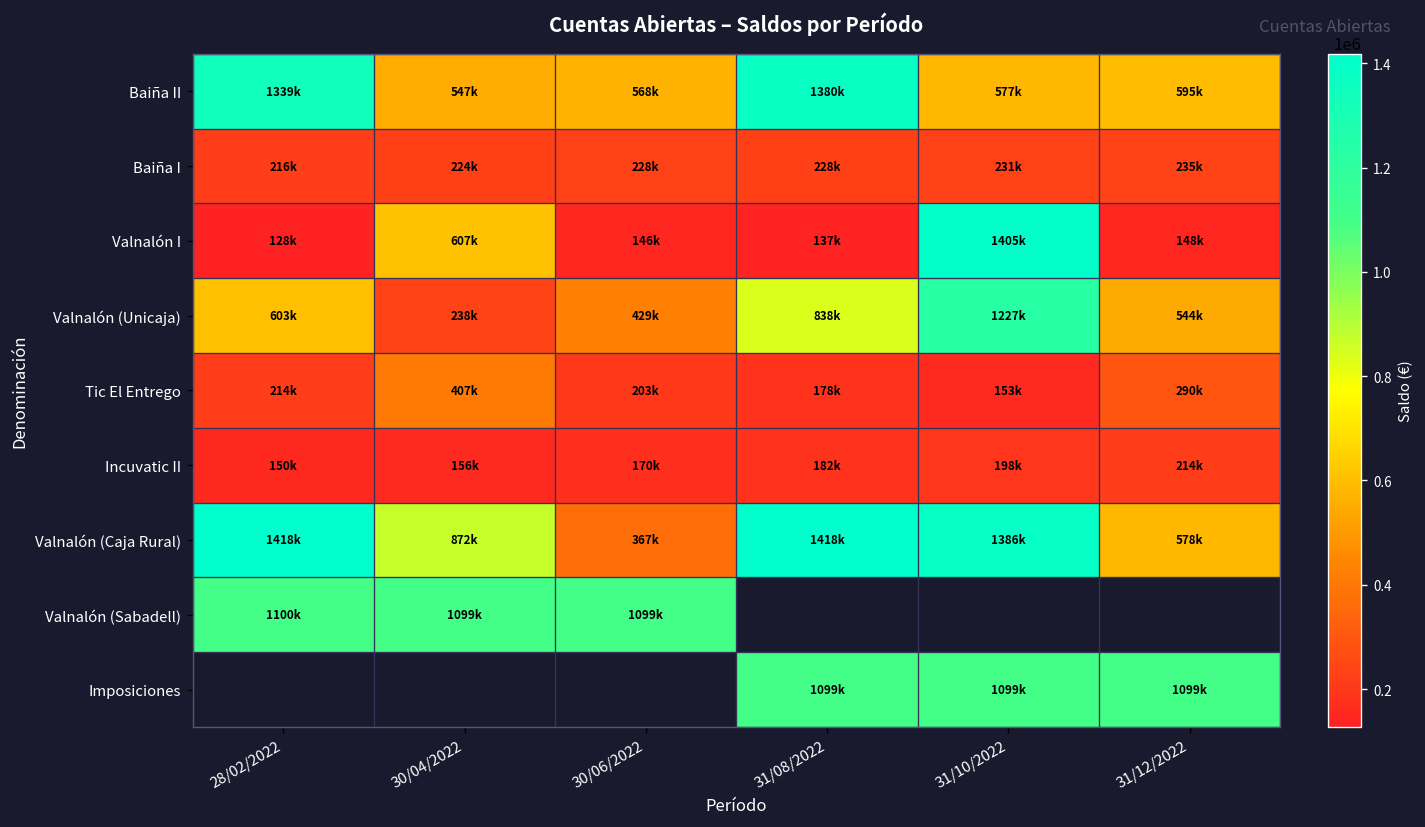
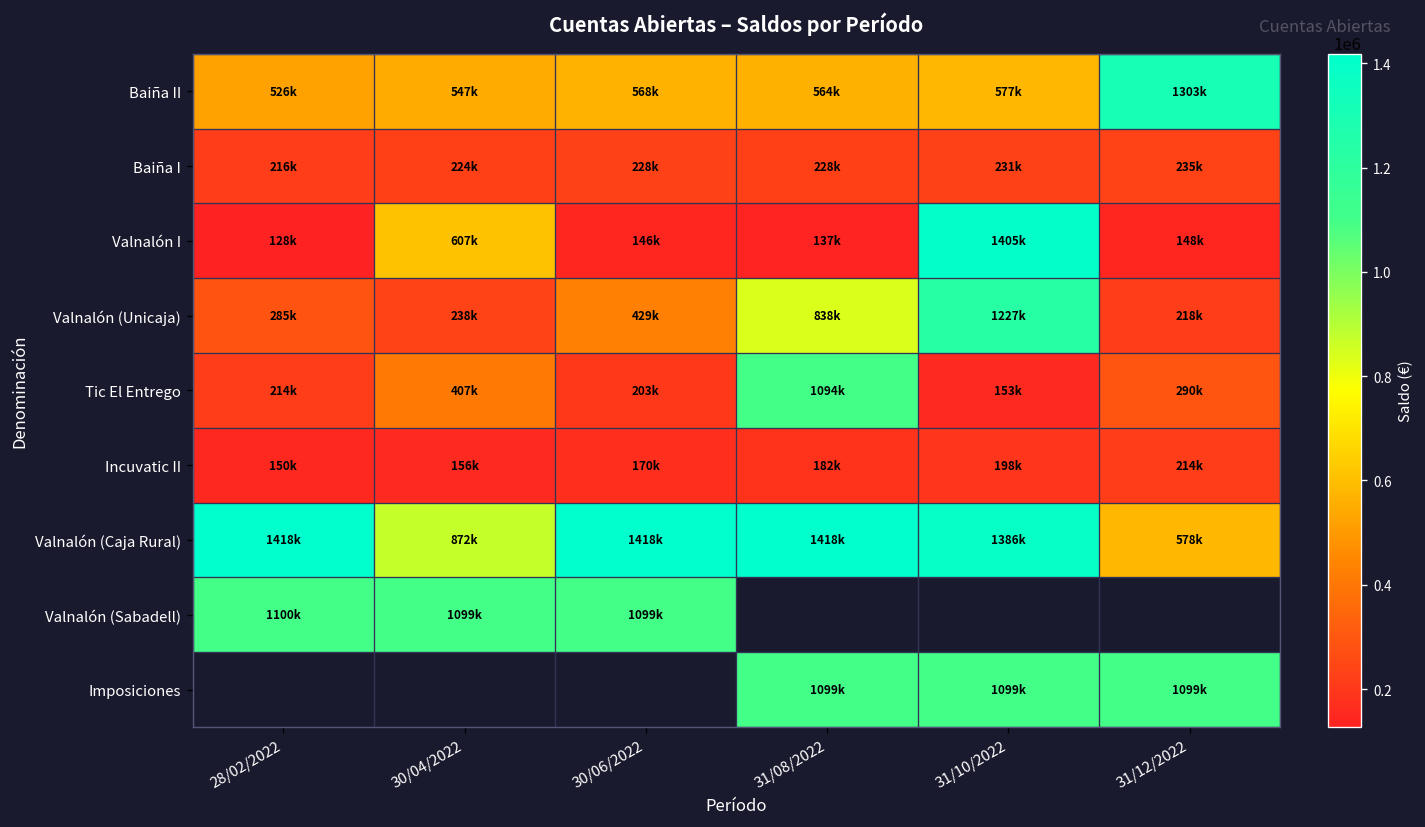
  {
    "Baiña II": {
-     "28/02/2022": "1339k",
+     "28/02/2022": "526k",
      "30/04/2022": "547k",
      "30/06/2022": "568k",
-     "31/08/2022": "1380k",
+     "31/08/2022": "564k",
      "31/10/2022": "577k",
-     "31/12/2022": "595k"
+     "31/12/2022": "1303k"
    },
    "Baiña I": {
      "28/02/2022": "216k",
      "30/04/2022": "224k",
      "30/06/2022": "228k",
      "31/08/2022": "228k",
      "31/10/2022": "231k",
      "31/12/2022": "235k"
    },
    "Valnalón I": {
      "28/02/2022": "128k",
      "30/04/2022": "607k",
      "30/06/2022": "146k",
      "31/08/2022": "137k",
      "31/10/2022": "1405k",
      "31/12/2022": "148k"
    },
    "Valnalón (Unicaja)": {
-     "28/02/2022": "603k",
+     "28/02/2022": "285k",
      "30/04/2022": "238k",
      "30/06/2022": "429k",
      "31/08/2022": "838k",
      "31/10/2022": "1227k",
-     "31/12/2022": "544k"
+     "31/12/2022": "218k"
    },
    "Tic El Entrego": {
      "28/02/2022": "214k",
      "30/04/2022": "407k",
      "30/06/2022": "203k",
-     "31/08/2022": "178k",
+     "31/08/2022": "1094k",
      "31/10/2022": "153k",
      "31/12/2022": "290k"
    },
    "Incuvatic II": {
      "28/02/2022": "150k",
      "30/04/2022": "156k",
      "30/06/2022": "170k",
      "31/08/2022": "182k",
      "31/10/2022": "198k",
      "31/12/2022": "214k"
    },
    "Valnalón (Caja Rural)": {
      "28/02/2022": "1418k",
      "30/04/2022": "872k",
-     "30/06/2022": "367k",
+     "30/06/2022": "1418k",
      "31/08/2022": "1418k",
      "31/10/2022": "1386k",
      "31/12/2022": "578k"
    },
    "Valnalón (Sabadell)": {
      "28/02/2022": "1100k",
      "30/04/2022": "1099k",
      "30/06/2022": "1099k"
    },
    "Imposiciones": {
      "31/08/2022": "1099k",
      "31/10/2022": "1099k",
      "31/12/2022": "1099k"
    }
  }
